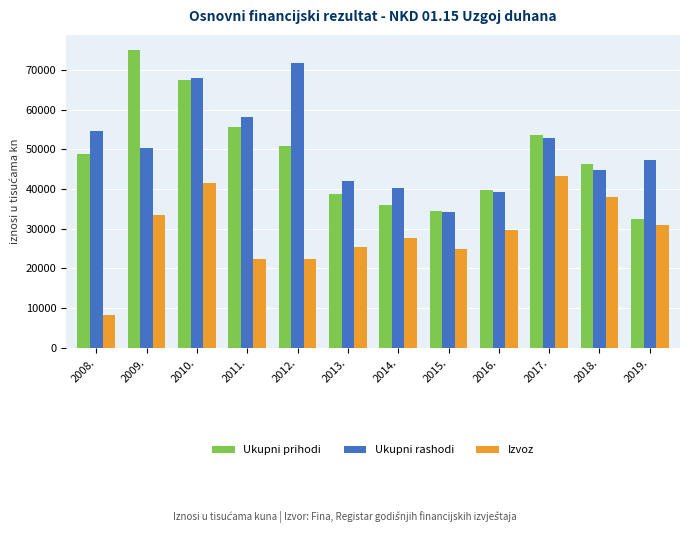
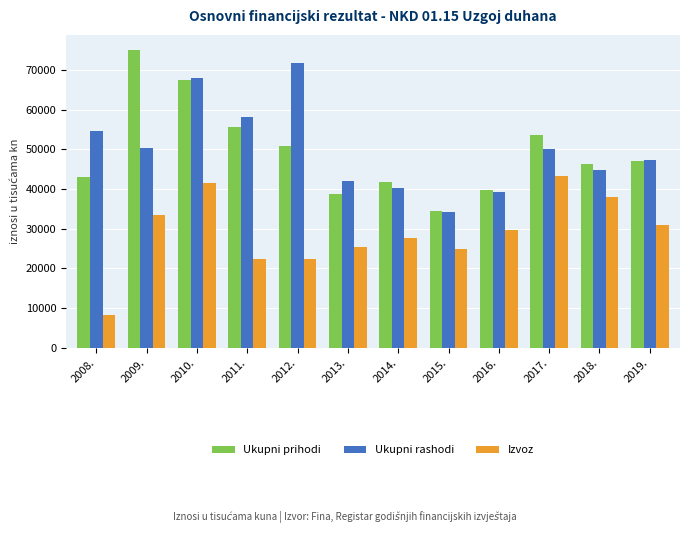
  {
    "Ukupni prihodi": {
-     "2008.": 49000,
+     "2008.": 43000,
      "2009.": 75000,
      "2010.": 67000,
      "2011.": 56000,
      "2012.": 51000,
      "2013.": 39000,
-     "2014.": 36000,
+     "2014.": 42000,
      "2015.": 34000,
      "2016.": 40000,
      "2017.": 53000,
      "2018.": 46000,
-     "2019.": 32000
+     "2019.": 47000
    },
    "Ukupni rashodi": {
      "2008.": 54000,
      "2009.": 50000,
      "2010.": 68000,
      "2011.": 58000,
      "2012.": 72000,
      "2013.": 42000,
      "2014.": 40000,
      "2015.": 34000,
      "2016.": 39000,
-     "2017.": 53000,
+     "2017.": 50000,
      "2018.": 45000,
      "2019.": 47000
    },
    "Izvoz": {
      "2008.": 8000,
      "2009.": 33000,
      "2010.": 41000,
      "2011.": 22000,
      "2012.": 22000,
      "2013.": 25000,
      "2014.": 28000,
      "2015.": 25000,
      "2016.": 30000,
      "2017.": 43000,
      "2018.": 38000,
      "2019.": 31000
    }
  }
